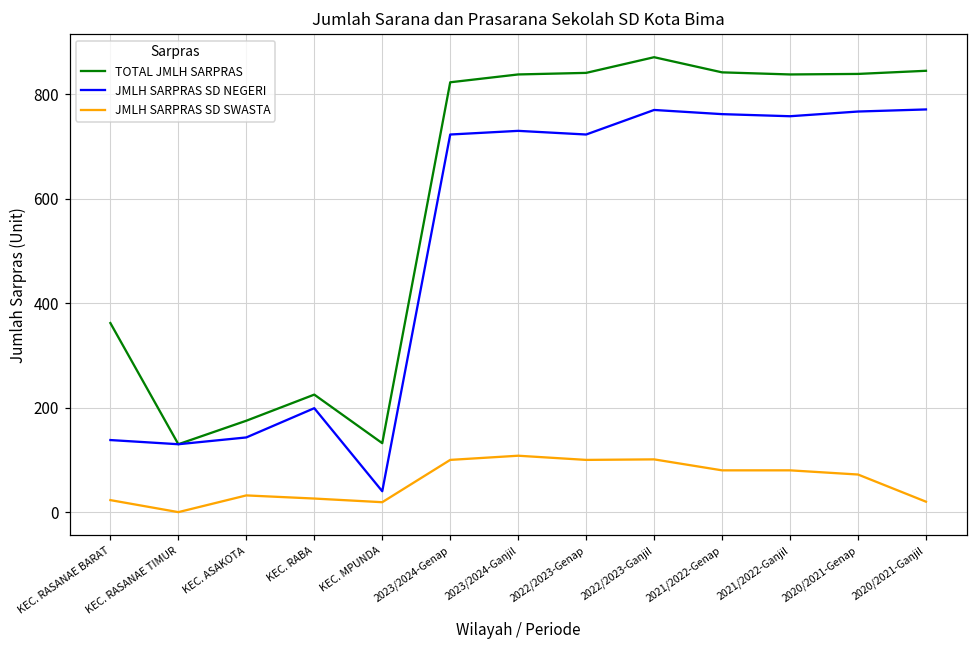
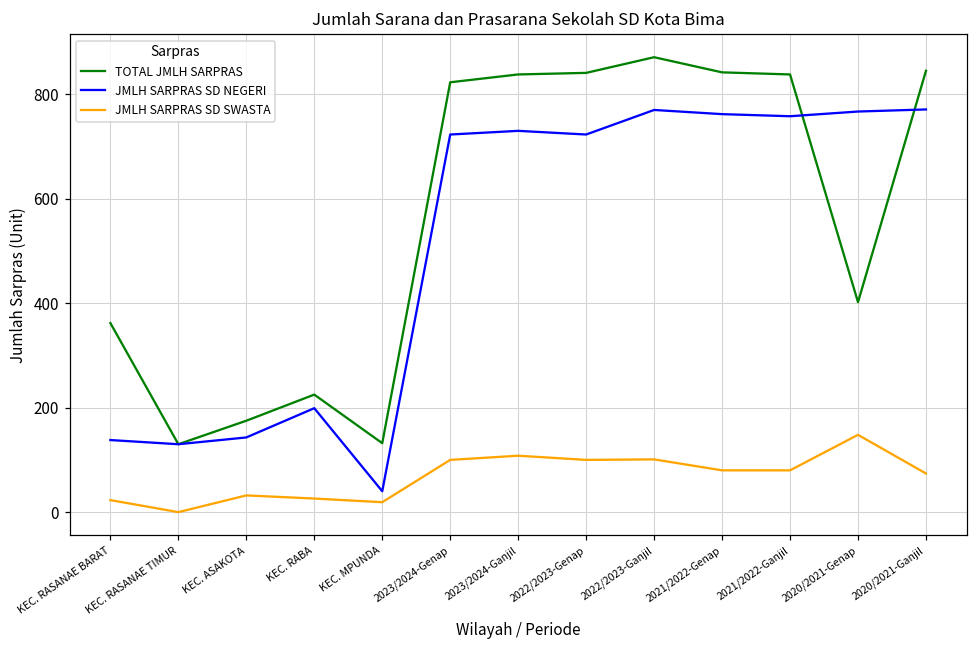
  {
    "TOTAL JMLH SARPRAS": {
      "KEC. RASANAE BARAT": 360,
      "KEC. ASAKOTA": 180,
      "KEC. RABA": 230,
      "KEC. MPUNDA": 130,
      "2023/2024-Genap": 820,
      "2023/2024-Ganjil": 840,
      "2022/2023-Genap": 840,
      "2022/2023-Ganjil": 870,
      "2021/2022-Genap": 840,
      "2021/2022-Ganjil": 840,
-     "2020/2021-Genap": 840,
+     "2020/2021-Genap": 400,
      "2020/2021-Ganjil": 850
    },
    "JMLH SARPRAS SD NEGERI": {
      "KEC. RASANAE BARAT": 140,
      "KEC. ASAKOTA": 140,
      "KEC. RABA": 200,
      "KEC. MPUNDA": 40,
      "2023/2024-Genap": 720,
      "2023/2024-Ganjil": 730,
      "2022/2023-Genap": 720,
      "2022/2023-Ganjil": 770,
      "2021/2022-Genap": 760,
      "2021/2022-Ganjil": 760,
      "2020/2021-Genap": 770,
      "2020/2021-Ganjil": 770
    },
    "JMLH SARPRAS SD SWASTA": {
      "KEC. RASANAE BARAT": 20,
      "KEC. RASANAE TIMUR": 0,
      "KEC. ASAKOTA": 30,
      "KEC. RABA": 30,
      "KEC. MPUNDA": 20,
      "2023/2024-Genap": 100,
      "2023/2024-Ganjil": 110,
      "2022/2023-Genap": 100,
      "2022/2023-Ganjil": 100,
      "2021/2022-Genap": 80,
      "2021/2022-Ganjil": 80,
-     "2020/2021-Genap": 70,
-     "2020/2021-Ganjil": 20
+     "2020/2021-Genap": 150,
+     "2020/2021-Ganjil": 70
    }
  }
